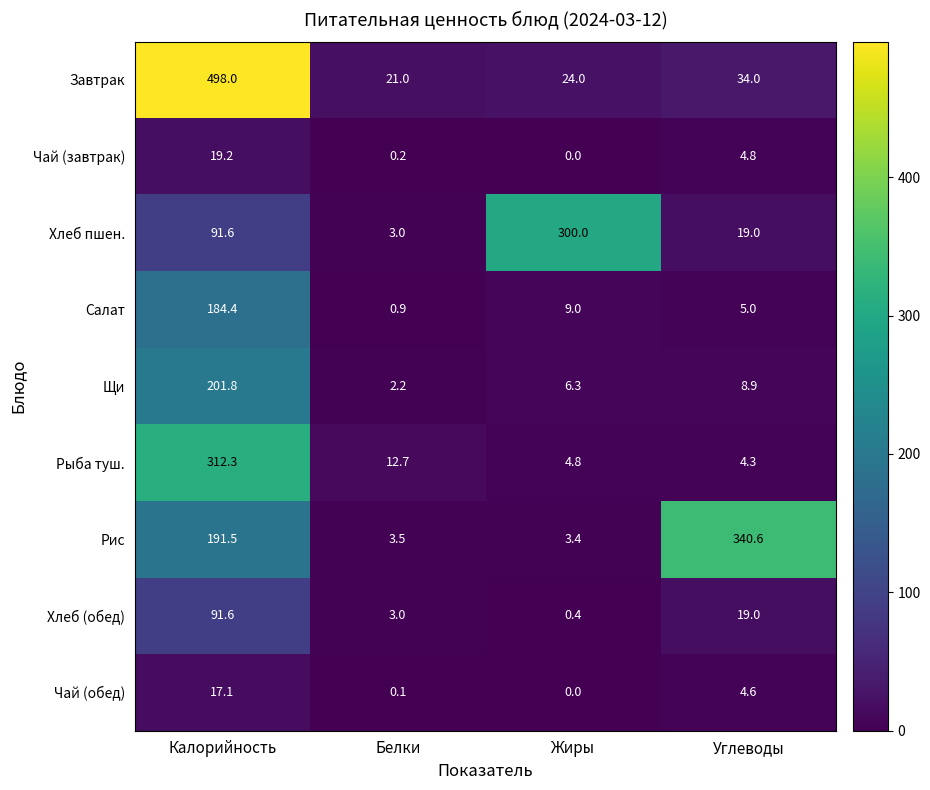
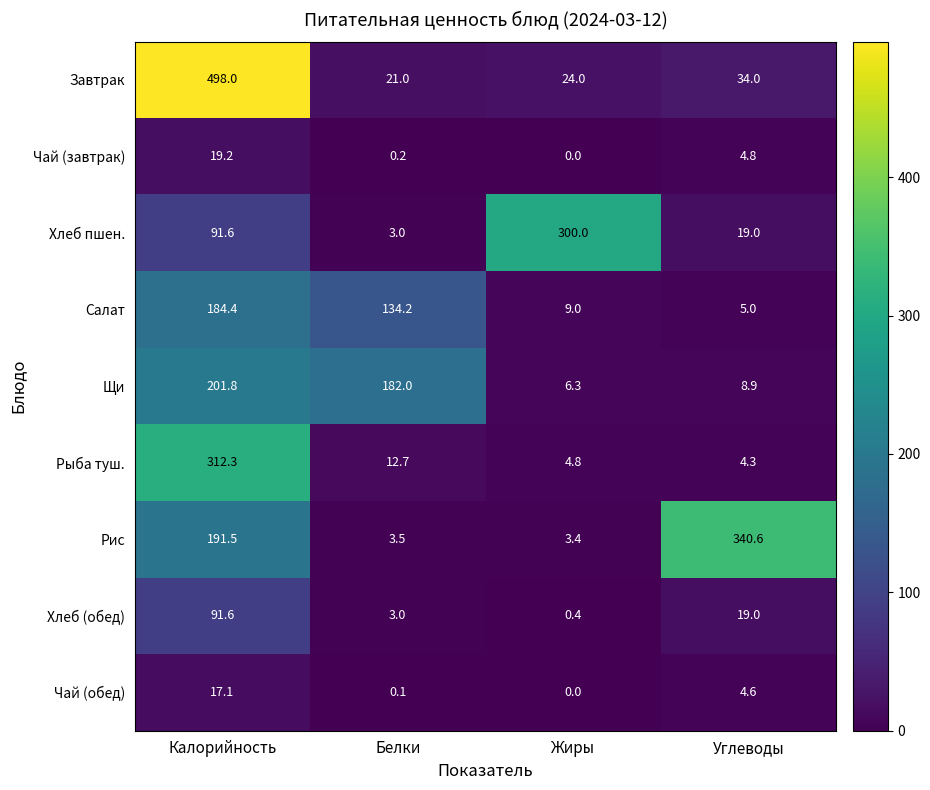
  {
    "Завтрак": {
      "Калорийность": 498.0,
      "Белки": 21.0,
      "Жиры": 24.0,
      "Углеводы": 34.0
    },
    "Чай (завтрак)": {
      "Калорийность": 19.2,
      "Белки": 0.2,
      "Жиры": 0.0,
      "Углеводы": 4.8
    },
    "Хлеб пшен.": {
      "Калорийность": 91.6,
      "Белки": 3.0,
      "Жиры": 300.0,
      "Углеводы": 19.0
    },
    "Салат": {
      "Калорийность": 184.4,
-     "Белки": 0.9,
+     "Белки": 134.2,
      "Жиры": 9.0,
      "Углеводы": 5.0
    },
    "Щи": {
      "Калорийность": 201.8,
-     "Белки": 2.2,
+     "Белки": 182.0,
      "Жиры": 6.3,
      "Углеводы": 8.9
    },
    "Рыба туш.": {
      "Калорийность": 312.3,
      "Белки": 12.7,
      "Жиры": 4.8,
      "Углеводы": 4.3
    },
    "Рис": {
      "Калорийность": 191.5,
      "Белки": 3.5,
      "Жиры": 3.4,
      "Углеводы": 340.6
    },
    "Хлеб (обед)": {
      "Калорийность": 91.6,
      "Белки": 3.0,
      "Жиры": 0.4,
      "Углеводы": 19.0
    },
    "Чай (обед)": {
      "Калорийность": 17.1,
      "Белки": 0.1,
      "Жиры": 0.0,
      "Углеводы": 4.6
    }
  }
